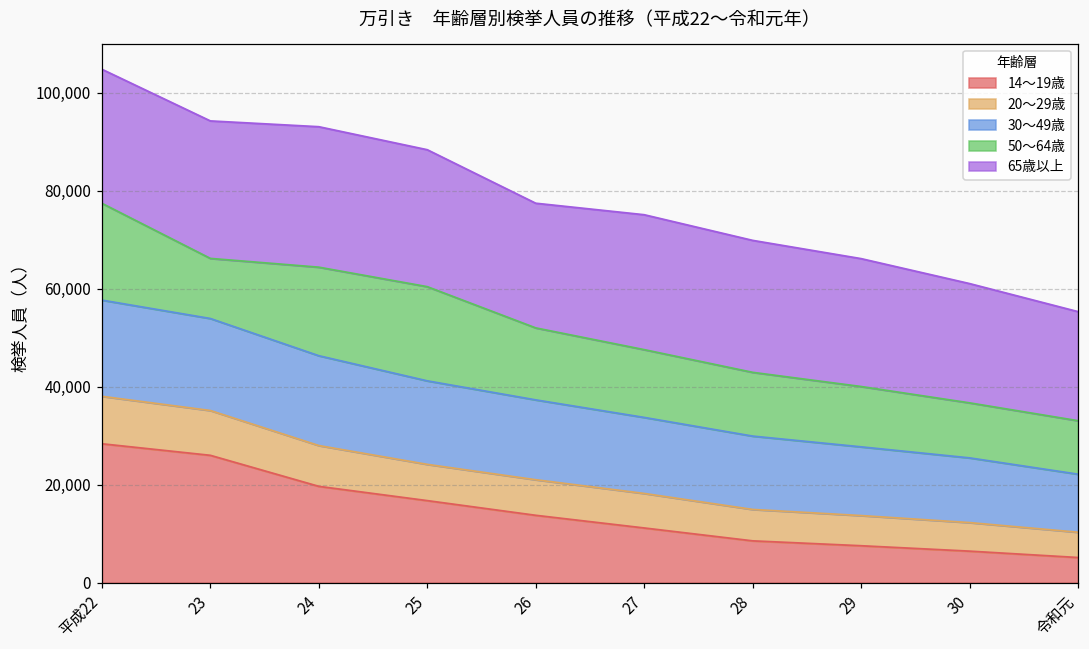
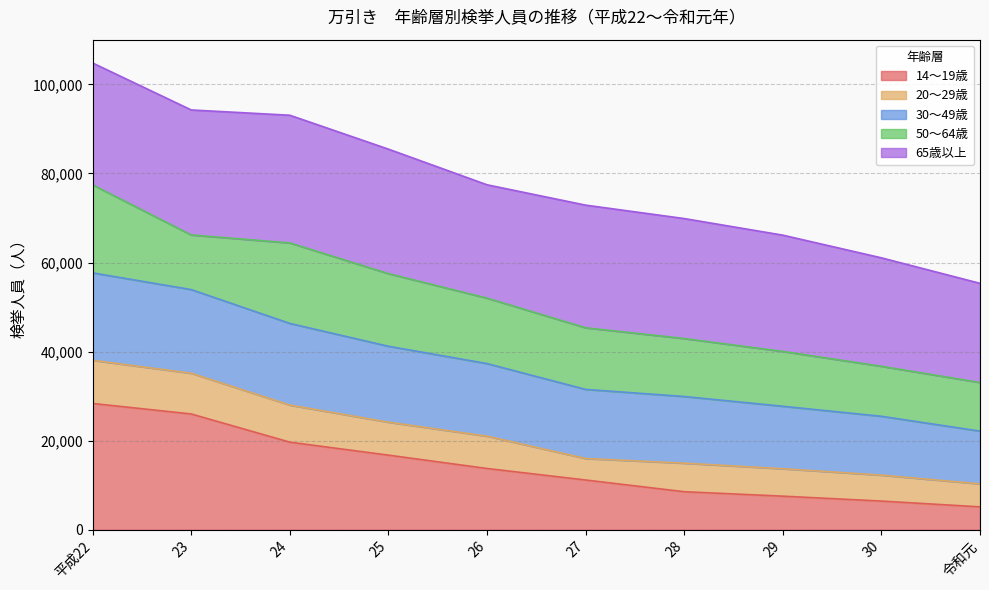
  {
    "14～19歳": {
      "平成22": "28,000",
      "23": "26,000",
      "24": "20,000",
      "25": "17,000",
      "26": "14,000",
      "27": "11,000",
      "28": "9,000",
      "29": "8,000",
      "30": "6,000",
      "令和元": "5,000"
    },
    "20～29歳": {
      "平成22": "10,000",
      "23": "9,000",
      "24": "8,000",
      "25": "7,000",
      "26": "7,000",
-     "27": "7,000",
+     "27": "5,000",
      "28": "6,000",
      "29": "6,000",
      "30": "6,000",
      "令和元": "5,000"
    },
    "30～49歳": {
      "平成22": "20,000",
      "23": "19,000",
      "24": "18,000",
      "25": "17,000",
      "26": "16,000",
      "27": "16,000",
      "28": "15,000",
      "29": "14,000",
      "30": "13,000",
      "令和元": "12,000"
    },
    "50～64歳": {
      "平成22": "20,000",
      "23": "12,000",
      "24": "18,000",
-     "25": "19,000",
+     "25": "16,000",
      "26": "15,000",
      "27": "14,000",
      "28": "13,000",
      "29": "12,000",
      "30": "11,000",
      "令和元": "11,000"
    },
    "65歳以上": {
      "平成22": "27,000",
      "23": "28,000",
      "24": "29,000",
      "25": "28,000",
      "26": "25,000",
      "27": "28,000",
      "28": "27,000",
      "29": "26,000",
      "30": "24,000",
      "令和元": "22,000"
    }
  }
